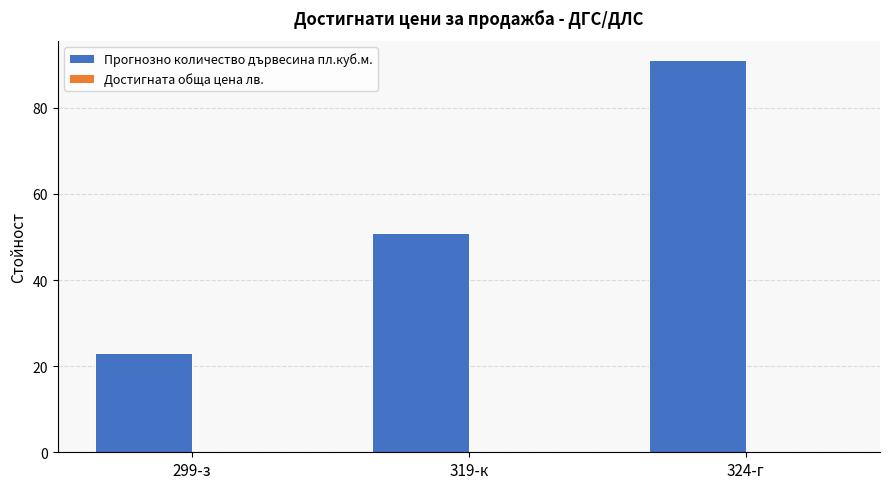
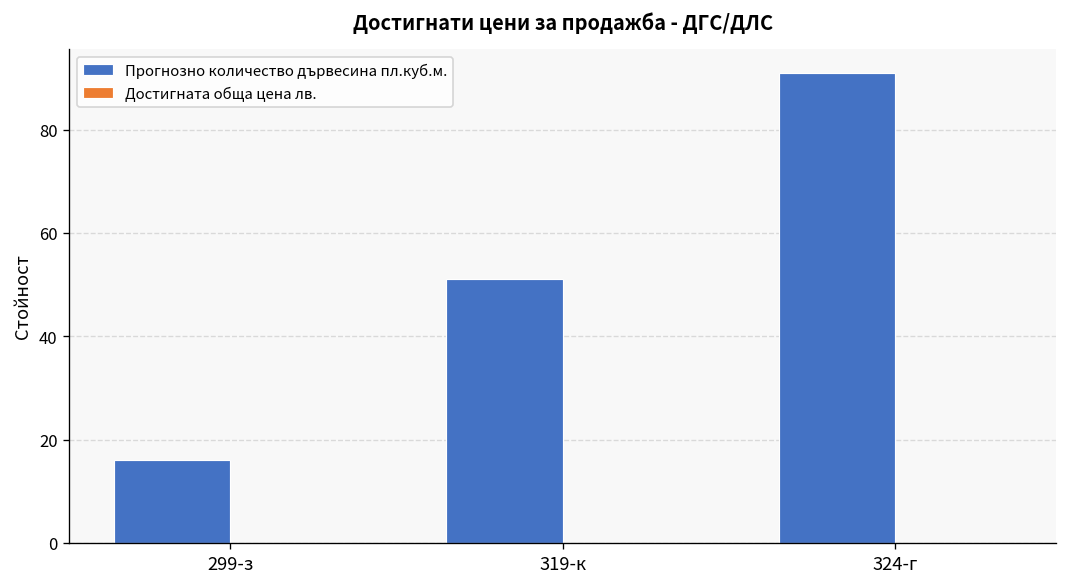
  {
    "Прогнозно количество дървесина пл.куб.м.": {
-     "299-з": 23,
+     "299-з": 16,
      "319-к": 51,
      "324-г": 91
    },
    "Достигната обща цена лв.": {
      "299-з": 0,
      "319-к": 0,
      "324-г": 0
    }
  }
